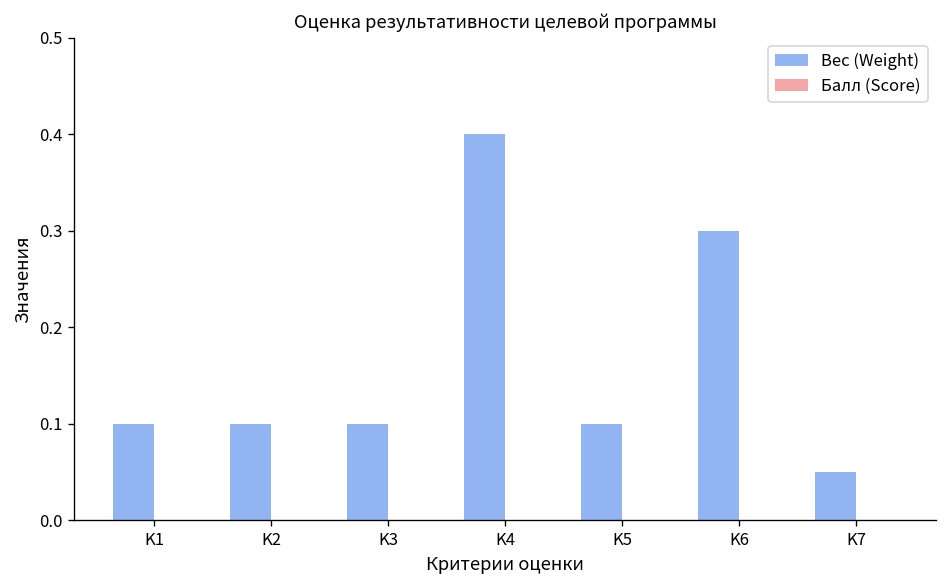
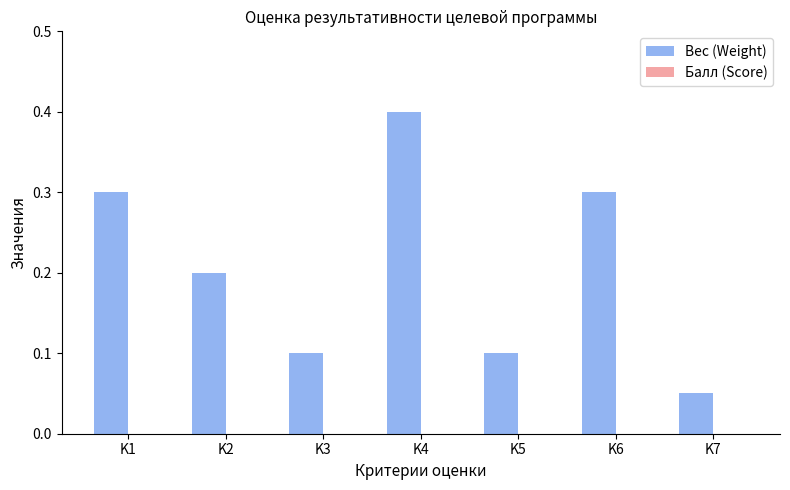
  {
    "Вес (Weight)": {
-     "K1": 0.1,
-     "K2": 0.1,
+     "K1": 0.3,
+     "K2": 0.2,
      "K3": 0.1,
      "K4": 0.4,
      "K5": 0.1,
      "K6": 0.3,
      "K7": 0.05
    },
    "Балл (Score)": {
      "K1": 0.0,
      "K2": 0.0,
      "K3": 0.0,
      "K4": 0.0,
      "K5": 0.0,
      "K6": 0.0,
      "K7": 0.0
    }
  }
